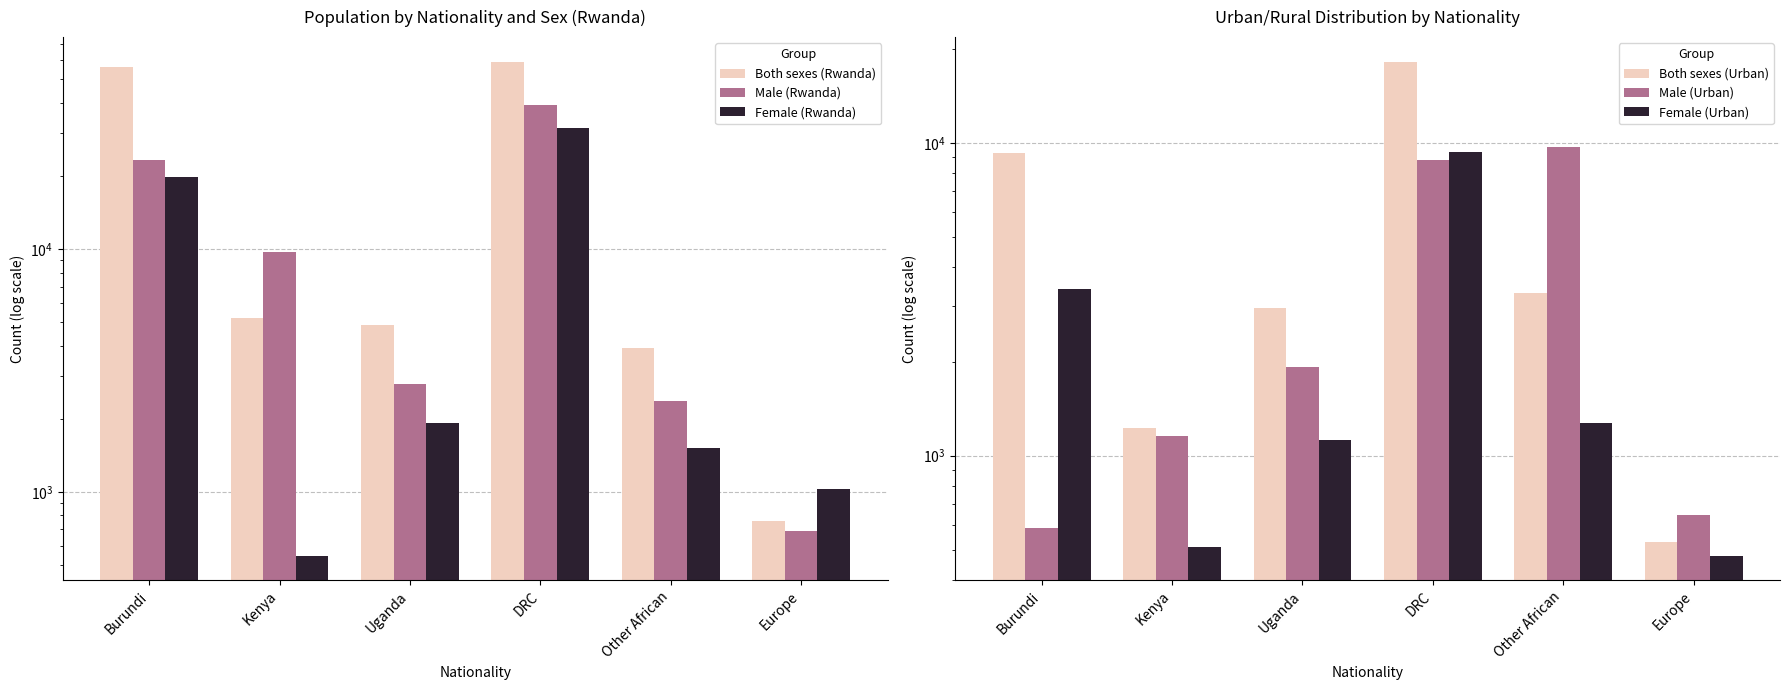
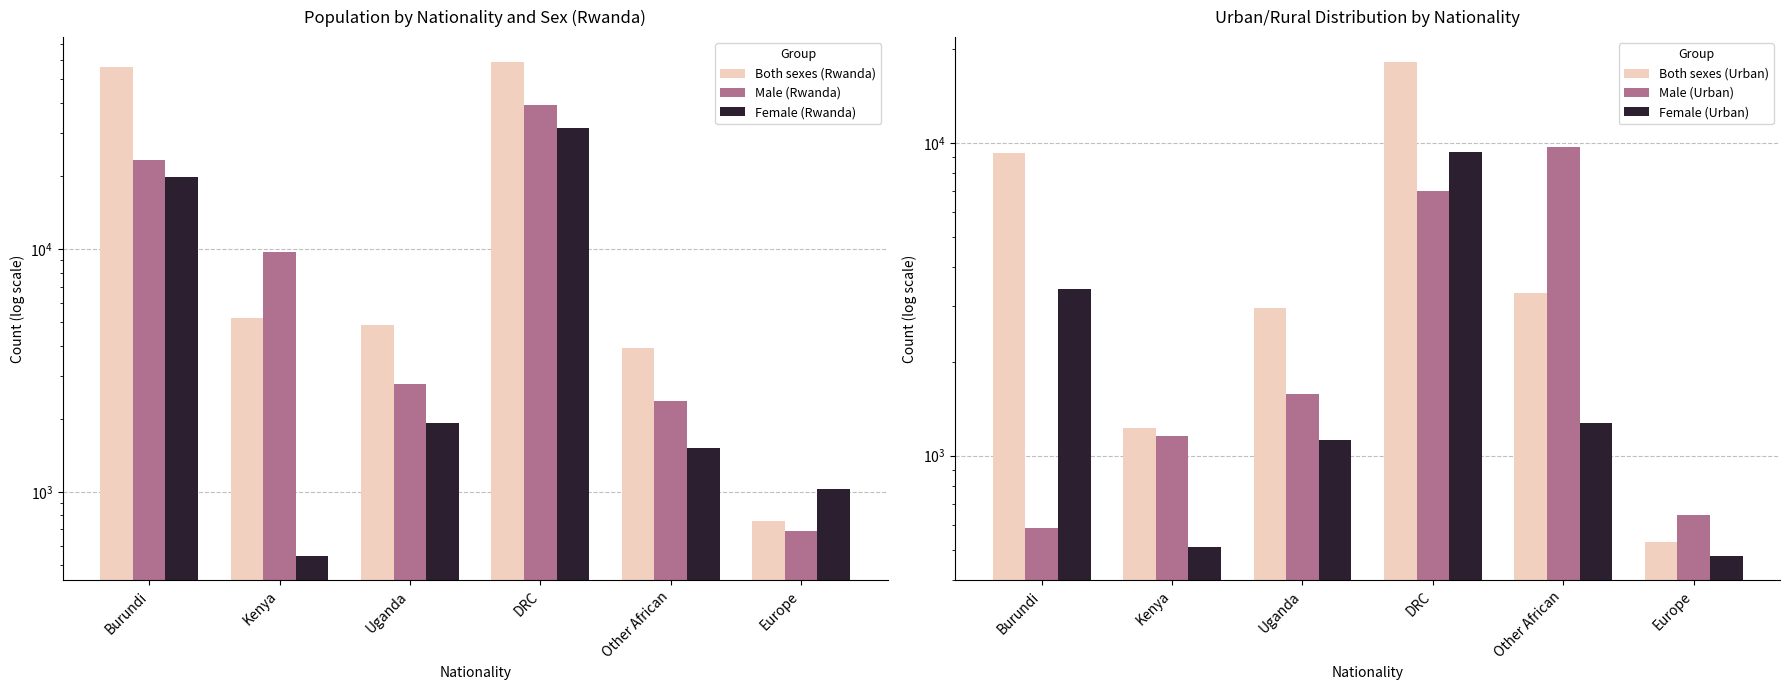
  {
    "Population by Nationality and Sex (Rwanda)": {
      "Both sexes (Rwanda)": {
        "Burundi": 56000,
        "Kenya": 5200,
        "Uganda": 4900,
        "DRC": 59000,
        "Other African": 3900,
        "Europe": 760
      },
      "Male (Rwanda)": {
        "Burundi": 23000,
        "Kenya": 9800,
        "Uganda": 2800,
        "DRC": 39000,
        "Other African": 2400,
        "Europe": 690
      },
      "Female (Rwanda)": {
        "Burundi": 20000,
        "Kenya": 550,
        "Uganda": 1900,
        "DRC": 32000,
        "Other African": 1500,
        "Europe": 1030
      }
    },
    "Urban/Rural Distribution by Nationality": {
      "Both sexes (Urban)": {
        "Burundi": 9300,
        "Kenya": 1230,
        "Uganda": 3000,
        "DRC": 18000,
        "Other African": 3300,
        "Europe": 530
      },
      "Male (Urban)": {
        "Burundi": 590,
        "Kenya": 1150,
-       "Uganda": 1900,
-       "DRC": 8800,
+       "Uganda": 1600,
+       "DRC": 7000,
        "Other African": 9700,
        "Europe": 650
      },
      "Female (Urban)": {
        "Burundi": 3400,
        "Kenya": 510,
        "Uganda": 1120,
        "DRC": 9400,
        "Other African": 1280,
        "Europe": 480
      }
    }
  }
